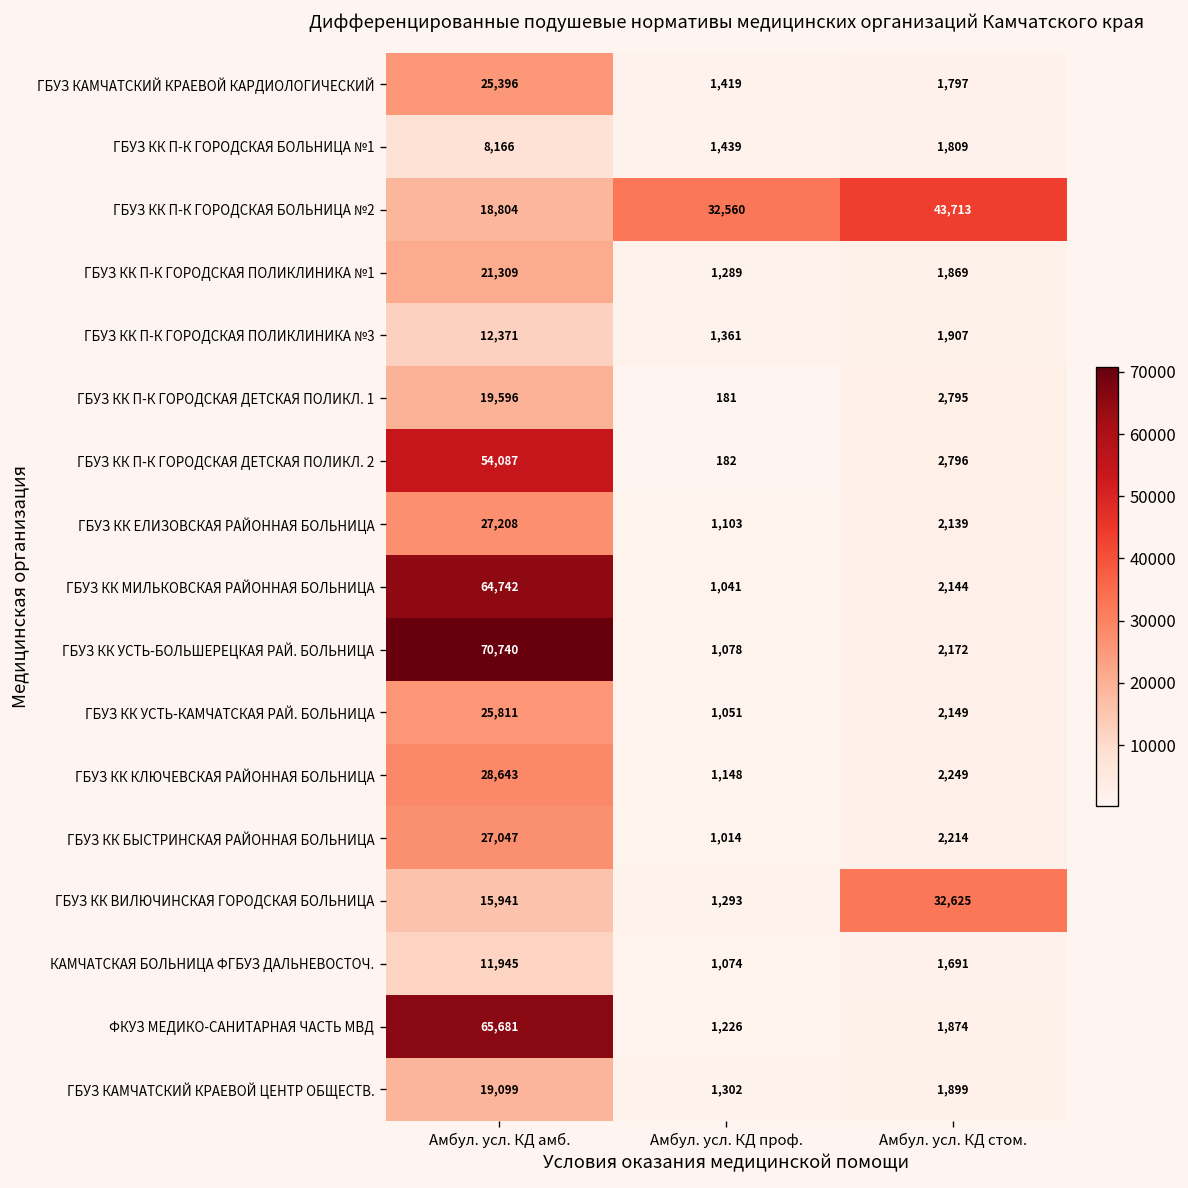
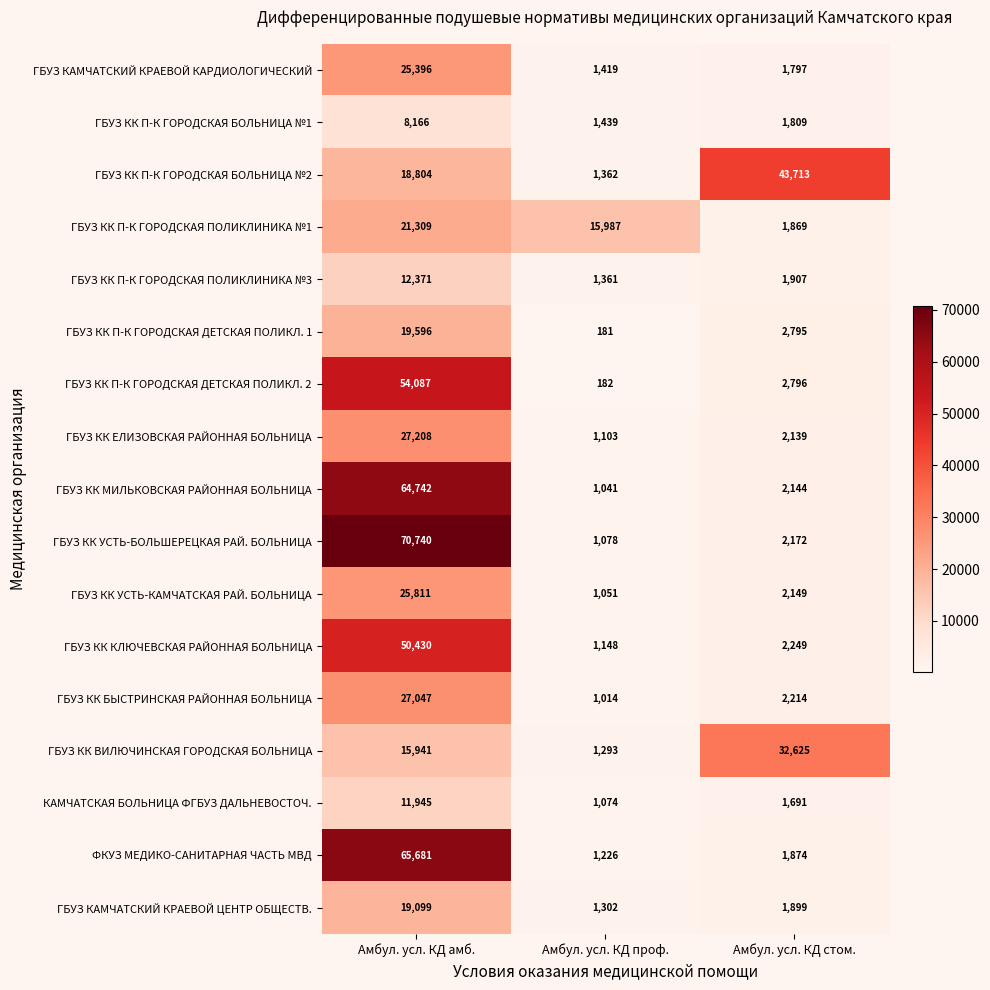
  {
    "ГБУЗ КАМЧАТСКИЙ КРАЕВОЙ КАРДИОЛОГИЧЕСКИЙ": {
      "Амбул. усл. КД амб.": "25,396",
      "Амбул. усл. КД проф.": "1,419",
      "Амбул. усл. КД стом.": "1,797"
    },
    "ГБУЗ КК П-К ГОРОДСКАЯ БОЛЬНИЦА №1": {
      "Амбул. усл. КД амб.": "8,166",
      "Амбул. усл. КД проф.": "1,439",
      "Амбул. усл. КД стом.": "1,809"
    },
    "ГБУЗ КК П-К ГОРОДСКАЯ БОЛЬНИЦА №2": {
      "Амбул. усл. КД амб.": "18,804",
-     "Амбул. усл. КД проф.": "32,560",
+     "Амбул. усл. КД проф.": "1,362",
      "Амбул. усл. КД стом.": "43,713"
    },
    "ГБУЗ КК П-К ГОРОДСКАЯ ПОЛИКЛИНИКА №1": {
      "Амбул. усл. КД амб.": "21,309",
-     "Амбул. усл. КД проф.": "1,289",
+     "Амбул. усл. КД проф.": "15,987",
      "Амбул. усл. КД стом.": "1,869"
    },
    "ГБУЗ КК П-К ГОРОДСКАЯ ПОЛИКЛИНИКА №3": {
      "Амбул. усл. КД амб.": "12,371",
      "Амбул. усл. КД проф.": "1,361",
      "Амбул. усл. КД стом.": "1,907"
    },
    "ГБУЗ КК П-К ГОРОДСКАЯ ДЕТСКАЯ ПОЛИКЛ. 1": {
      "Амбул. усл. КД амб.": "19,596",
      "Амбул. усл. КД проф.": "181",
      "Амбул. усл. КД стом.": "2,795"
    },
    "ГБУЗ КК П-К ГОРОДСКАЯ ДЕТСКАЯ ПОЛИКЛ. 2": {
      "Амбул. усл. КД амб.": "54,087",
      "Амбул. усл. КД проф.": "182",
      "Амбул. усл. КД стом.": "2,796"
    },
    "ГБУЗ КК ЕЛИЗОВСКАЯ РАЙОННАЯ БОЛЬНИЦА": {
      "Амбул. усл. КД амб.": "27,208",
      "Амбул. усл. КД проф.": "1,103",
      "Амбул. усл. КД стом.": "2,139"
    },
    "ГБУЗ КК МИЛЬКОВСКАЯ РАЙОННАЯ БОЛЬНИЦА": {
      "Амбул. усл. КД амб.": "64,742",
      "Амбул. усл. КД проф.": "1,041",
      "Амбул. усл. КД стом.": "2,144"
    },
    "ГБУЗ КК УСТЬ-БОЛЬШЕРЕЦКАЯ РАЙ. БОЛЬНИЦА": {
      "Амбул. усл. КД амб.": "70,740",
      "Амбул. усл. КД проф.": "1,078",
      "Амбул. усл. КД стом.": "2,172"
    },
    "ГБУЗ КК УСТЬ-КАМЧАТСКАЯ РАЙ. БОЛЬНИЦА": {
      "Амбул. усл. КД амб.": "25,811",
      "Амбул. усл. КД проф.": "1,051",
      "Амбул. усл. КД стом.": "2,149"
    },
    "ГБУЗ КК КЛЮЧЕВСКАЯ РАЙОННАЯ БОЛЬНИЦА": {
-     "Амбул. усл. КД амб.": "28,643",
+     "Амбул. усл. КД амб.": "50,430",
      "Амбул. усл. КД проф.": "1,148",
      "Амбул. усл. КД стом.": "2,249"
    },
    "ГБУЗ КК БЫСТРИНСКАЯ РАЙОННАЯ БОЛЬНИЦА": {
      "Амбул. усл. КД амб.": "27,047",
      "Амбул. усл. КД проф.": "1,014",
      "Амбул. усл. КД стом.": "2,214"
    },
    "ГБУЗ КК ВИЛЮЧИНСКАЯ ГОРОДСКАЯ БОЛЬНИЦА": {
      "Амбул. усл. КД амб.": "15,941",
      "Амбул. усл. КД проф.": "1,293",
      "Амбул. усл. КД стом.": "32,625"
    },
    "КАМЧАТСКАЯ БОЛЬНИЦА ФГБУЗ ДАЛЬНЕВОСТОЧ.": {
      "Амбул. усл. КД амб.": "11,945",
      "Амбул. усл. КД проф.": "1,074",
      "Амбул. усл. КД стом.": "1,691"
    },
    "ФКУЗ МЕДИКО-САНИТАРНАЯ ЧАСТЬ МВД": {
      "Амбул. усл. КД амб.": "65,681",
      "Амбул. усл. КД проф.": "1,226",
      "Амбул. усл. КД стом.": "1,874"
    },
    "ГБУЗ КАМЧАТСКИЙ КРАЕВОЙ ЦЕНТР ОБЩЕСТВ.": {
      "Амбул. усл. КД амб.": "19,099",
      "Амбул. усл. КД проф.": "1,302",
      "Амбул. усл. КД стом.": "1,899"
    }
  }
